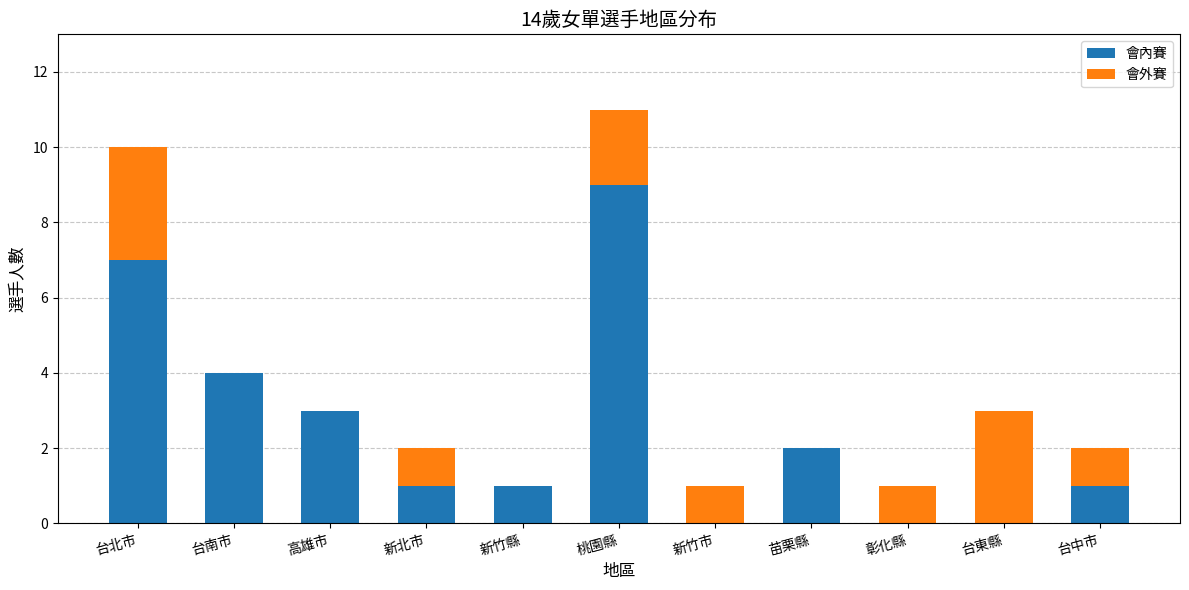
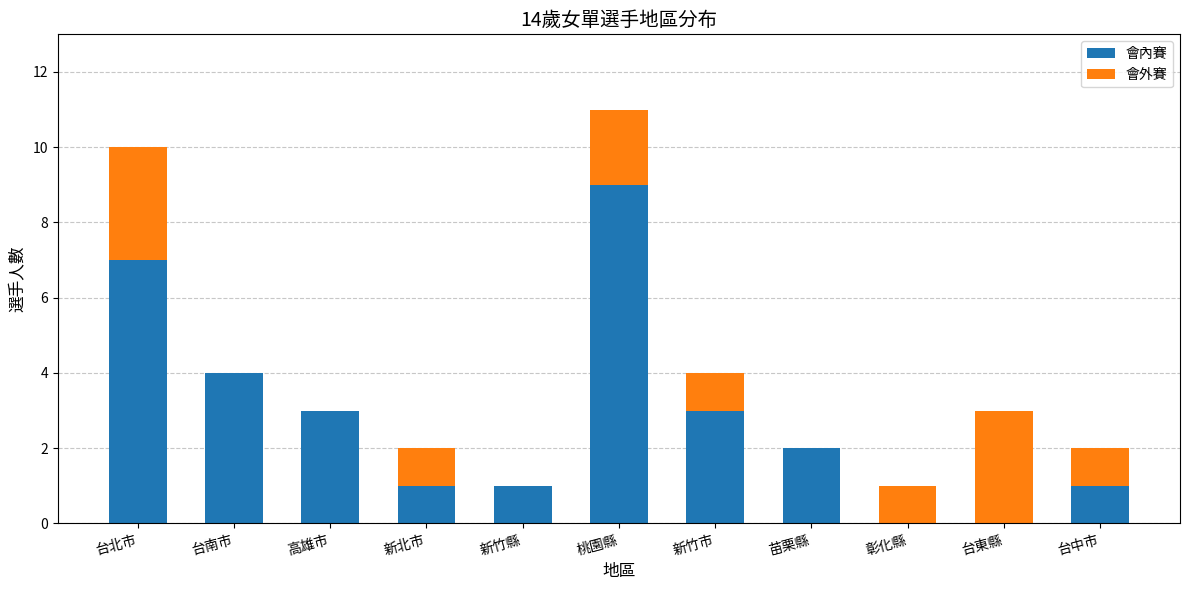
  {
    "會內賽": {
      "台北市": 7,
      "台南市": 4,
      "高雄市": 3,
      "新北市": 1,
      "新竹縣": 1,
      "桃園縣": 9,
-     "新竹市": 0,
+     "新竹市": 3,
      "苗栗縣": 2,
      "彰化縣": 0,
      "台東縣": 0,
      "台中市": 1
    },
    "會外賽": {
      "台北市": 3,
      "台南市": 0,
      "高雄市": 0,
      "新北市": 1,
      "新竹縣": 0,
      "桃園縣": 2,
      "新竹市": 1,
      "苗栗縣": 0,
      "彰化縣": 1,
      "台東縣": 3,
      "台中市": 1
    }
  }
